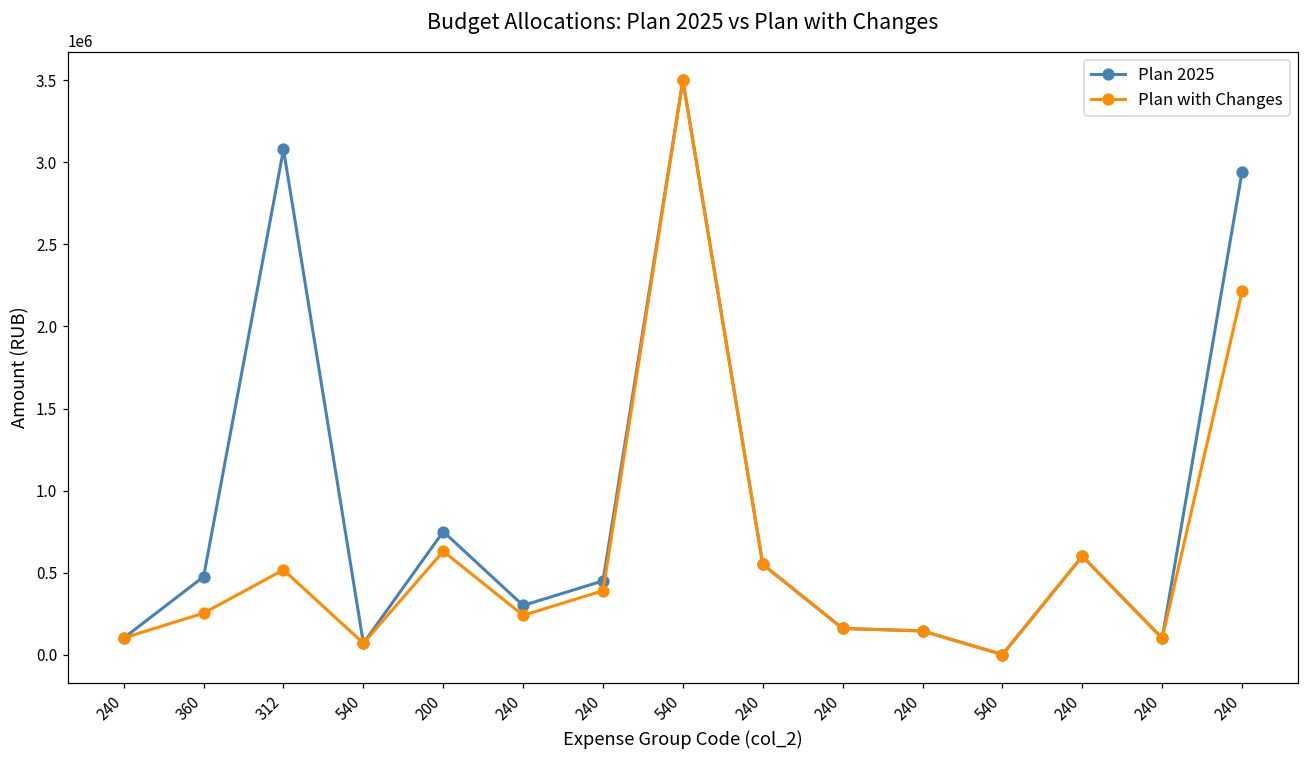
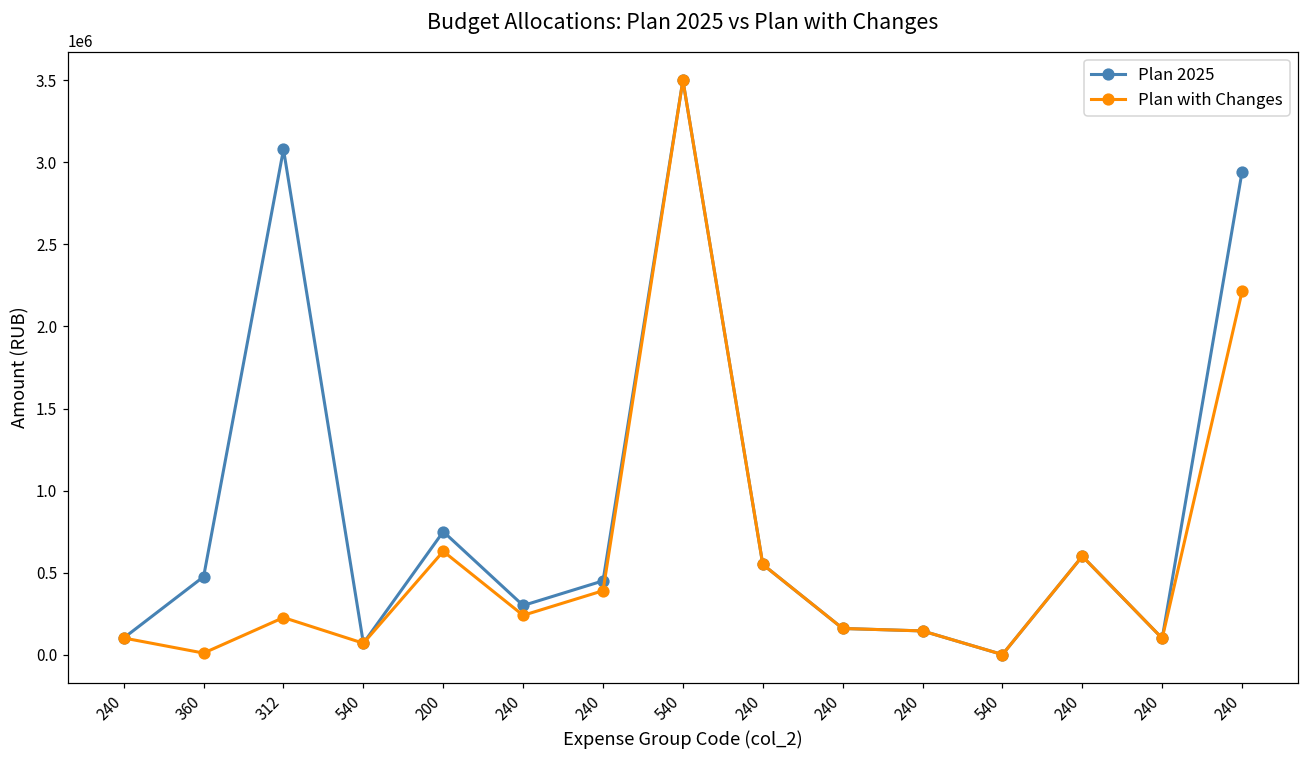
  {
    "Plan 2025": {
      "360": 480000,
      "312": 3080000,
      "200": 750000
    },
    "Plan with Changes": {
-     "360": 250000,
-     "312": 520000,
+     "360": 10000,
+     "312": 230000,
      "200": 630000
    }
  }
